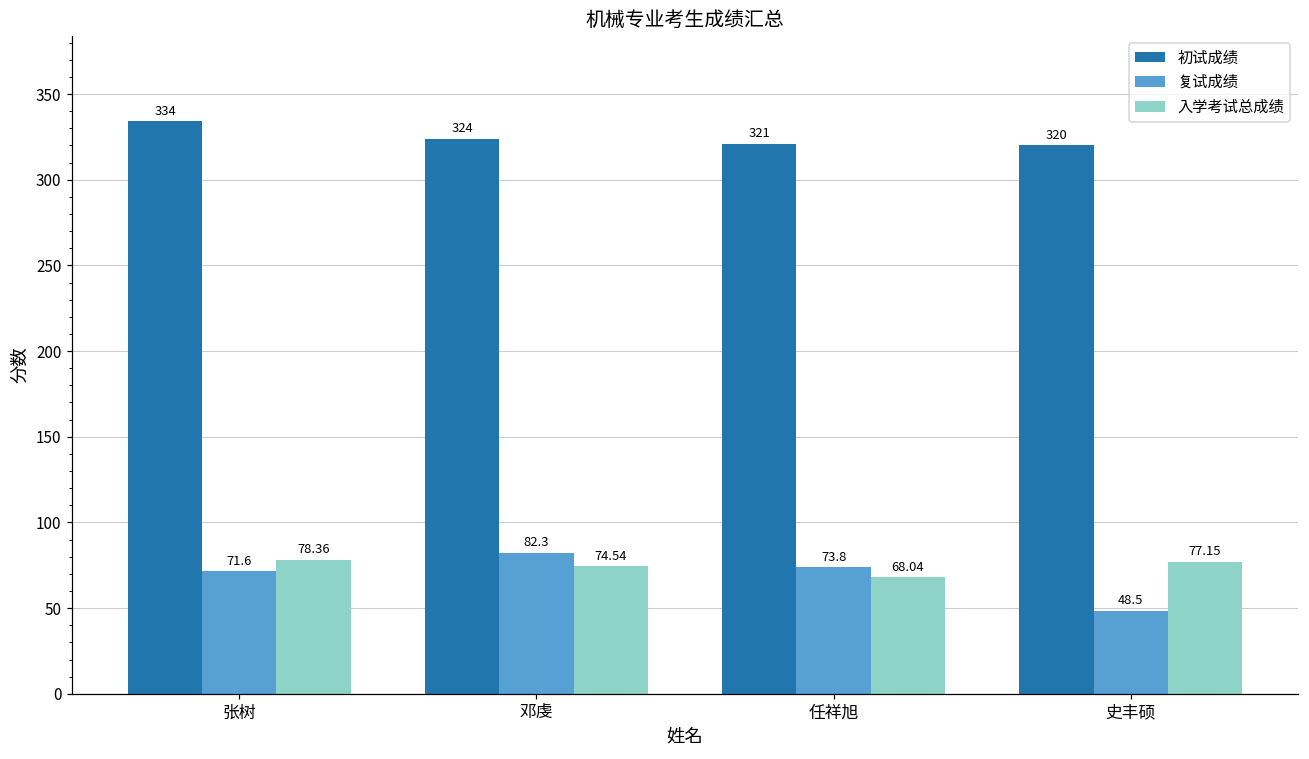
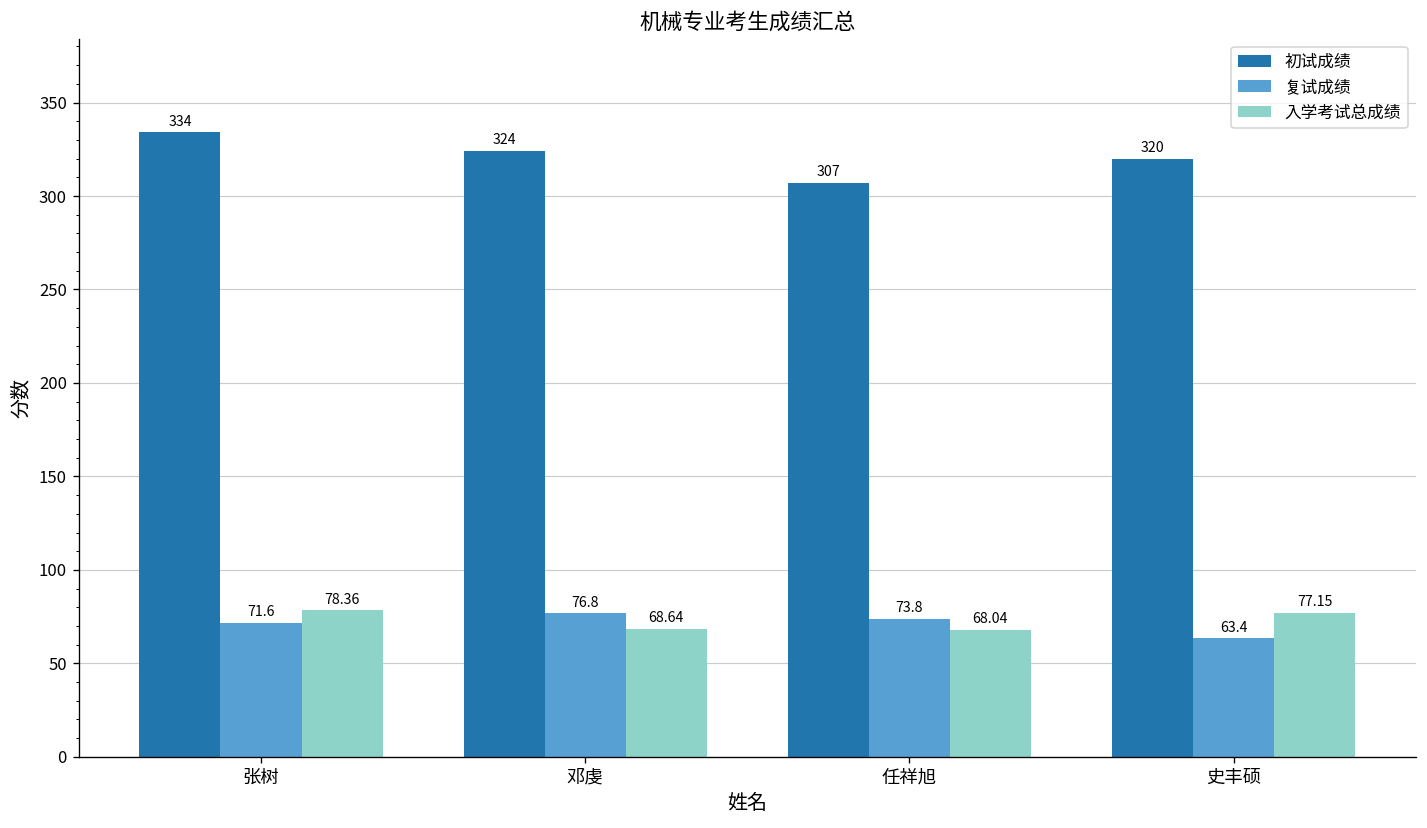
  {
    "初试成绩": {
      "张树": 334,
      "邓虔": 324,
-     "任祥旭": 321,
+     "任祥旭": 307,
      "史丰硕": 320
    },
    "复试成绩": {
      "张树": 71.6,
-     "邓虔": 82.3,
+     "邓虔": 76.8,
      "任祥旭": 73.8,
-     "史丰硕": 48.5
+     "史丰硕": 63.4
    },
    "入学考试总成绩": {
      "张树": 78.36,
-     "邓虔": 74.54,
+     "邓虔": 68.64,
      "任祥旭": 68.04,
      "史丰硕": 77.15
    }
  }
